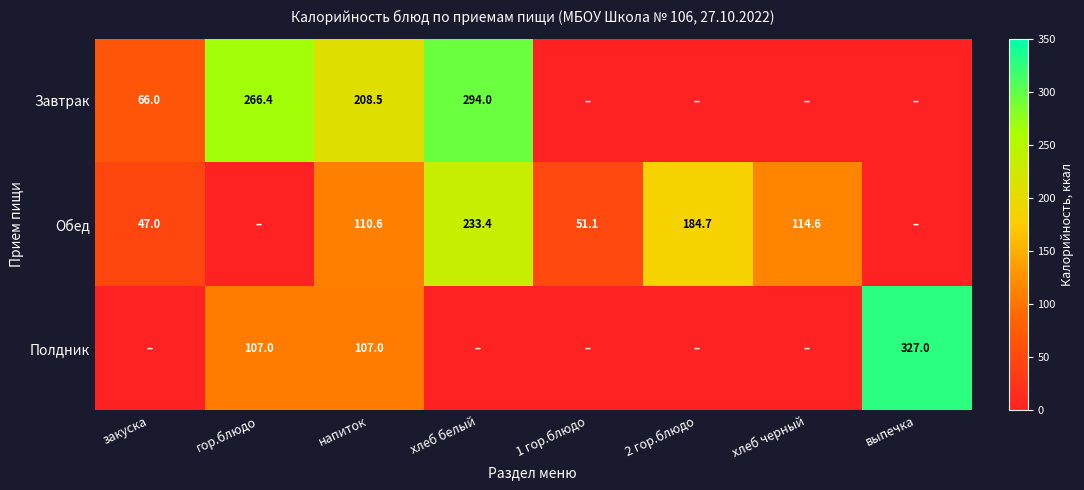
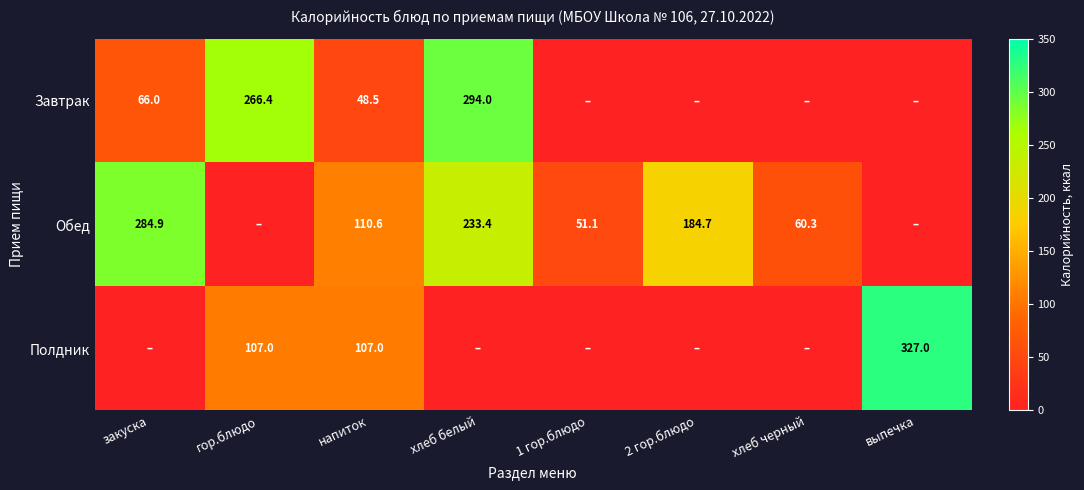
  {
    "Завтрак": {
      "закуска": 66.0,
      "гор.блюдо": 266.4,
-     "напиток": 208.5,
+     "напиток": 48.5,
      "хлеб белый": 294.0
    },
    "Обед": {
-     "закуска": 47.0,
+     "закуска": 284.9,
      "напиток": 110.6,
      "хлеб белый": 233.4,
      "1 гор.блюдо": 51.1,
      "2 гор.блюдо": 184.7,
-     "хлеб черный": 114.6
+     "хлеб черный": 60.3
    },
    "Полдник": {
      "гор.блюдо": 107.0,
      "напиток": 107.0,
      "выпечка": 327.0
    }
  }
